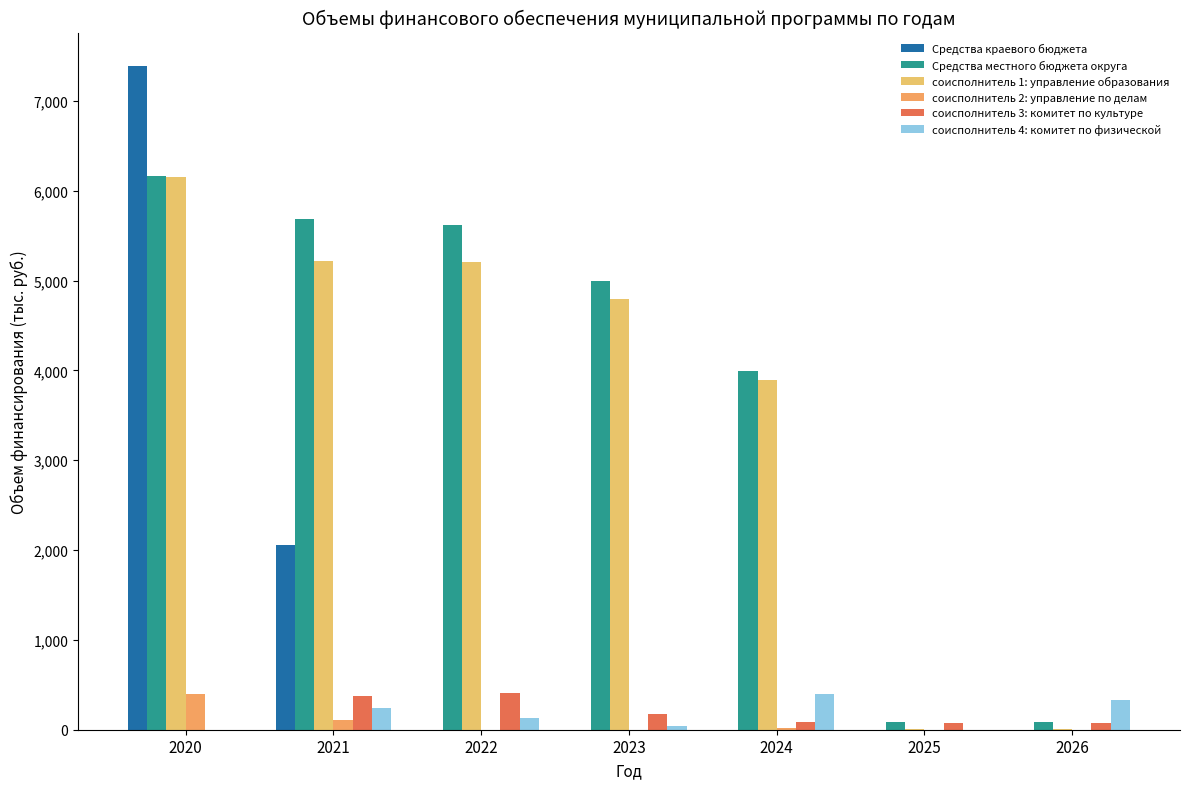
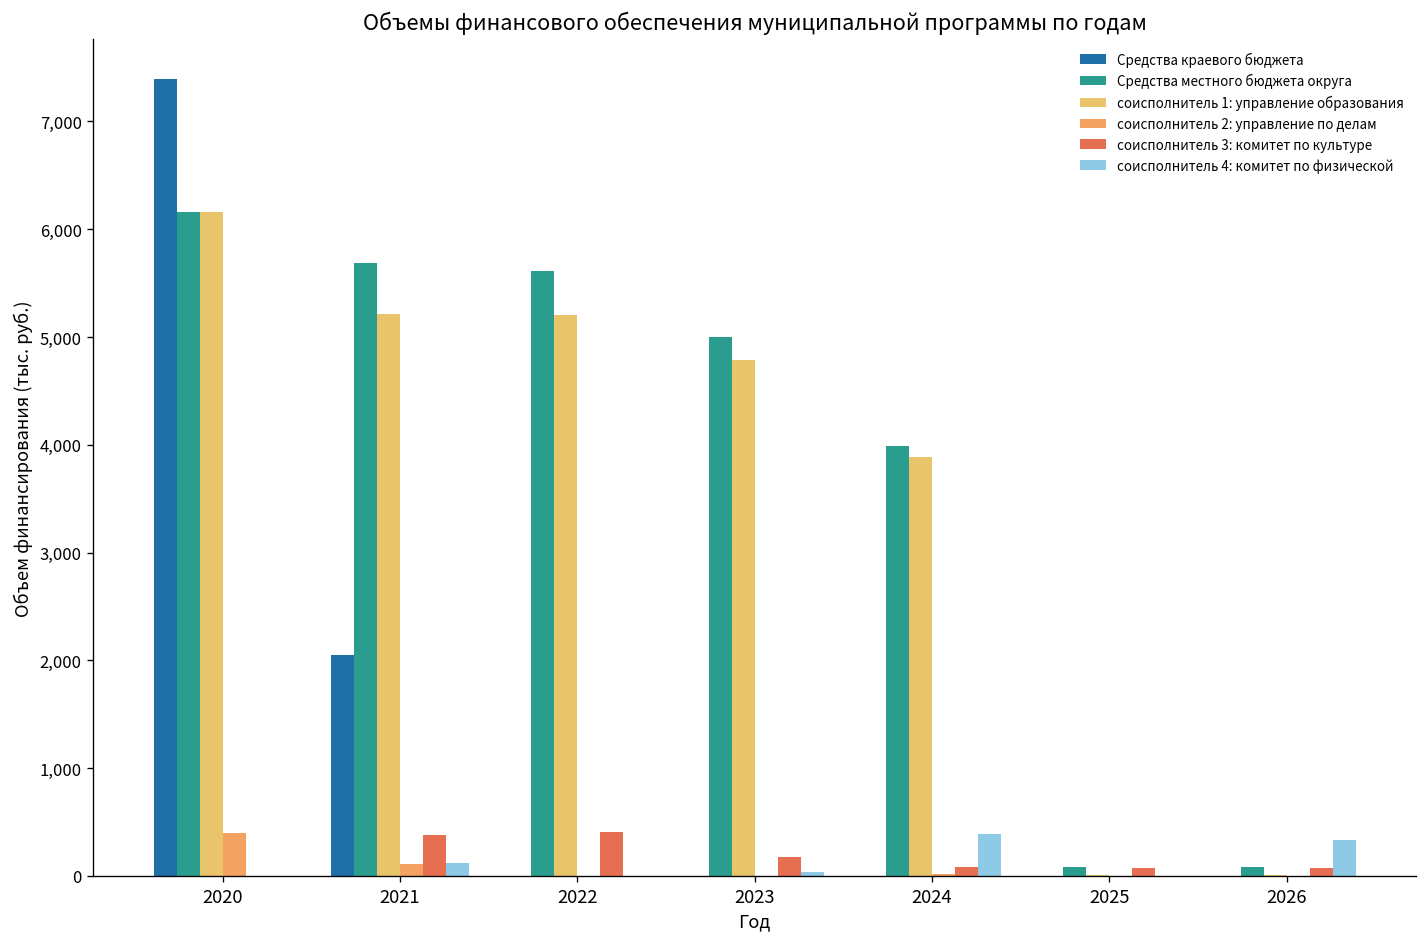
  {
    "соисполнитель 4: комитет по физической": {
      "2020": 0,
-     "2021": 200,
-     "2022": 100,
+     "2021": 100,
+     "2022": 0,
      "2023": 0,
      "2024": 400,
      "2025": 0,
      "2026": 300
    }
  }
